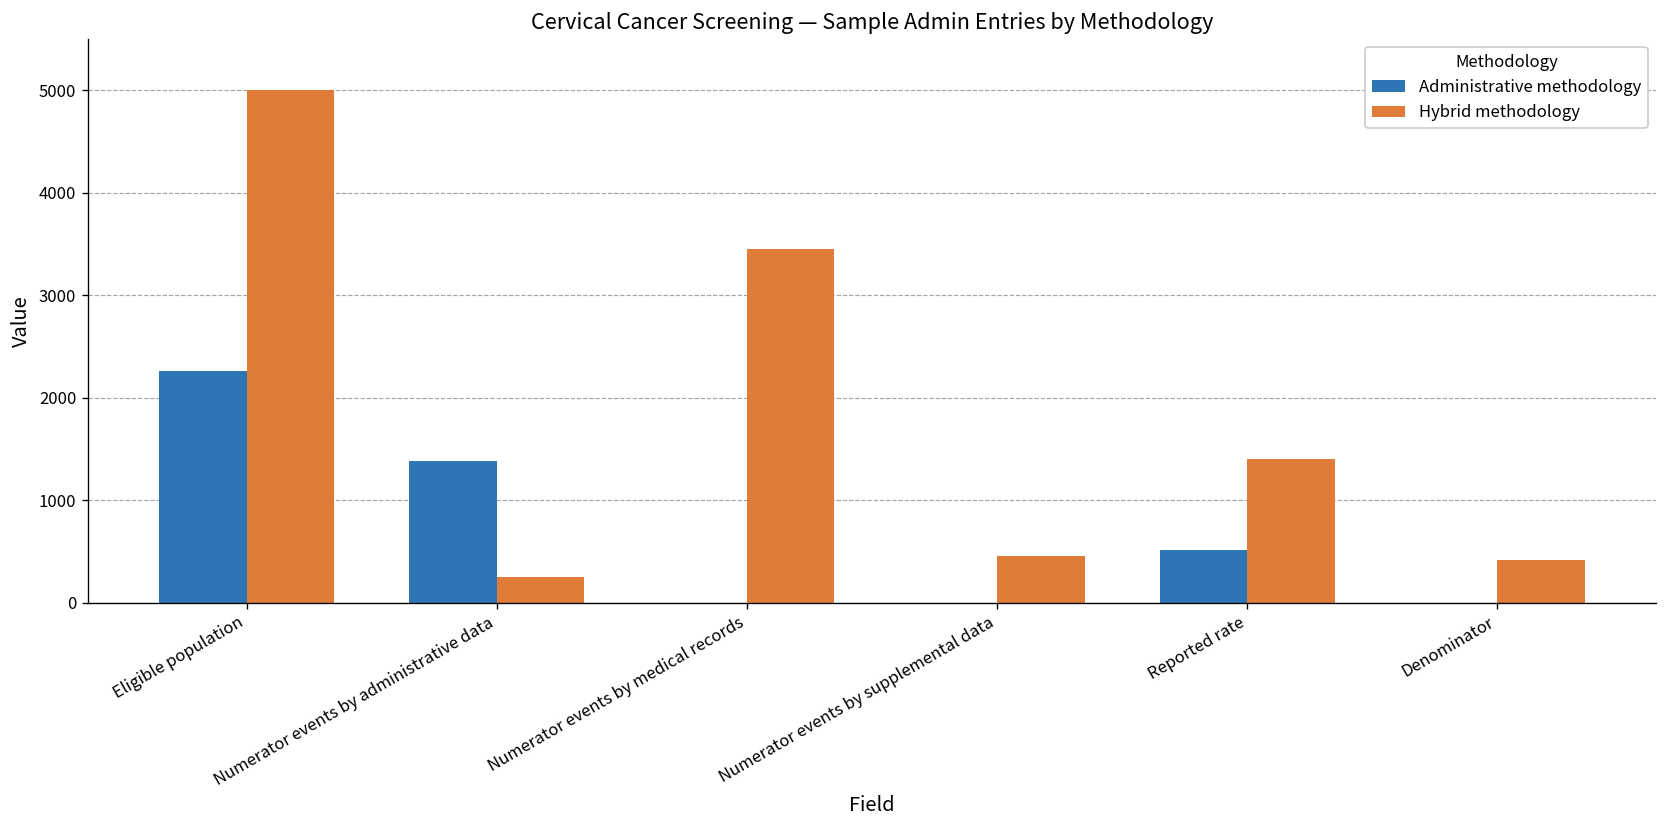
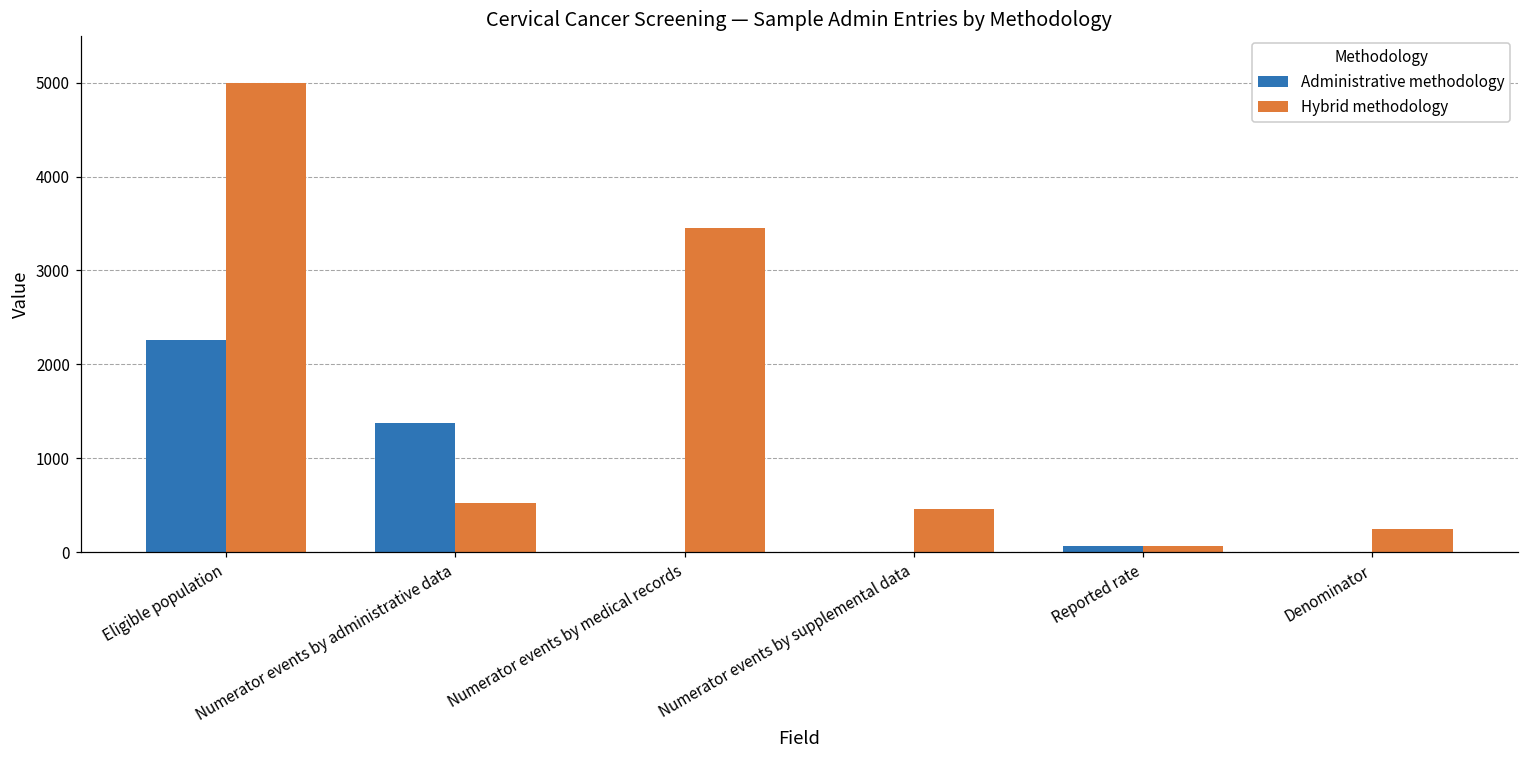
  {
    "Administrative methodology": {
      "Eligible population": 2300,
      "Numerator events by administrative data": 1400,
      "Numerator events by medical records": 0,
      "Numerator events by supplemental data": 0,
-     "Reported rate": 500,
+     "Reported rate": 100,
      "Denominator": 0
    },
    "Hybrid methodology": {
      "Eligible population": 5000,
-     "Numerator events by administrative data": 300,
+     "Numerator events by administrative data": 500,
      "Numerator events by medical records": 3400,
      "Numerator events by supplemental data": 500,
-     "Reported rate": 1400,
-     "Denominator": 400
+     "Reported rate": 100,
+     "Denominator": 200
    }
  }
